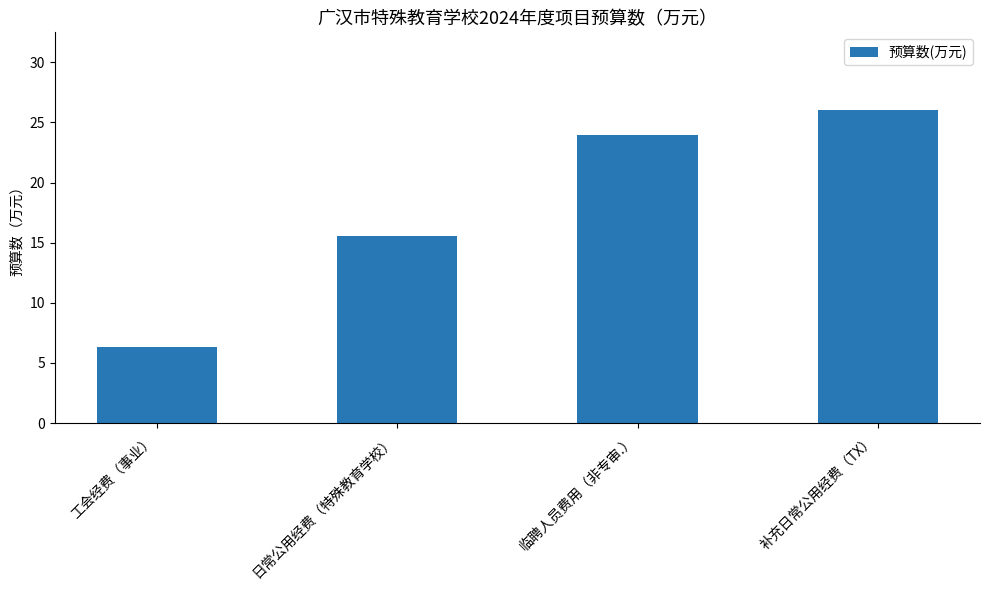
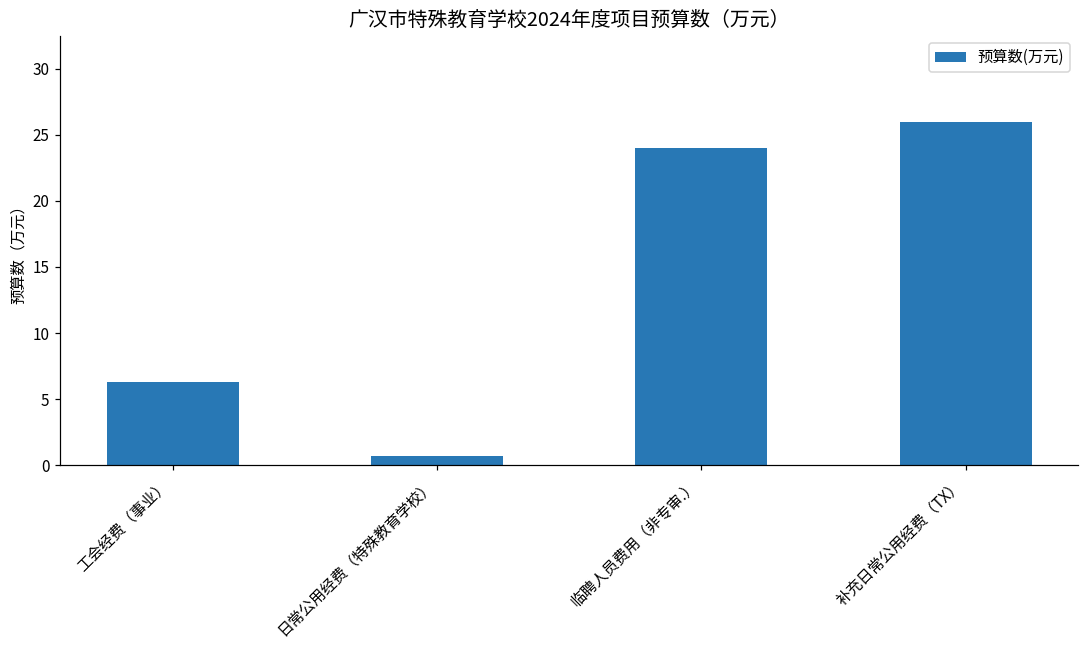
  {
    "工会经费（事业）": 6.3,
-   "日常公用经费（特殊教育学校）": 15.6,
+   "日常公用经费（特殊教育学校）": 0.7,
    "临聘人员费用（非专审.）": 24.0,
    "补充日常公用经费（TX）": 26.0
  }
